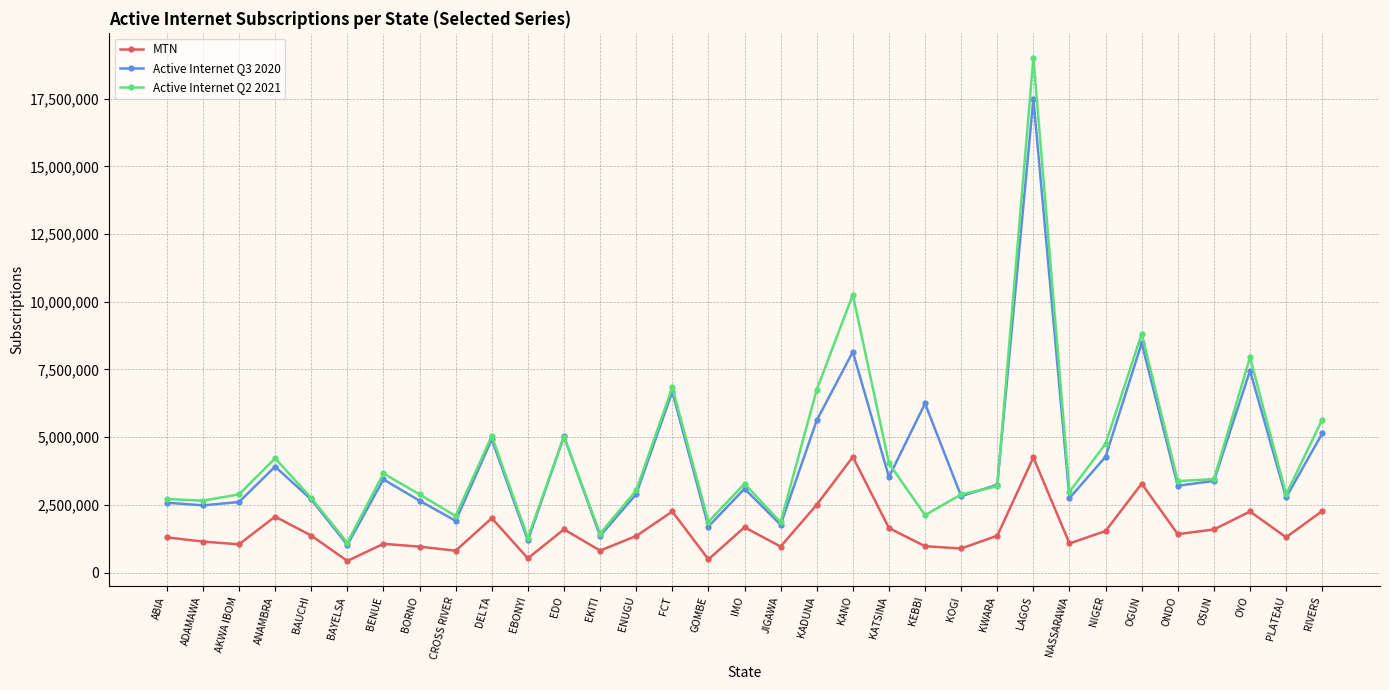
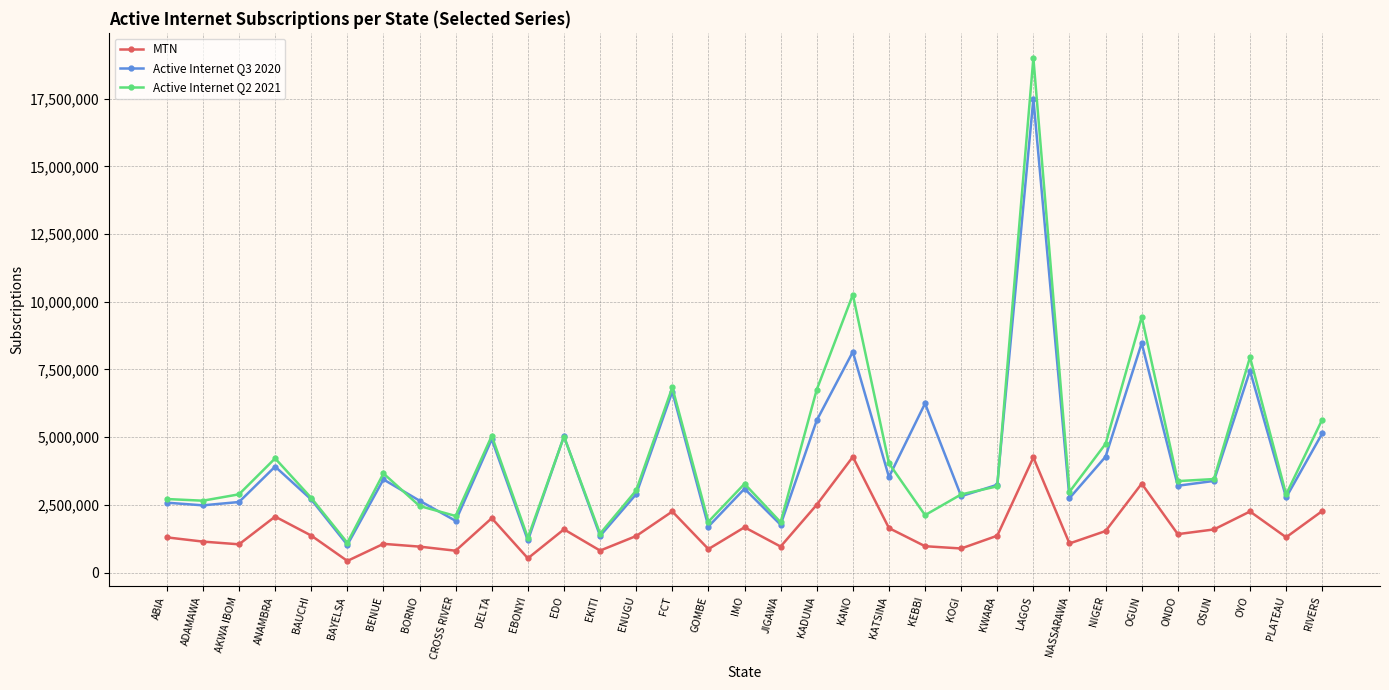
  {
    "MTN": {
      "ABIA": "1,300,000",
      "ADAMAWA": "1,100,000",
      "AKWA IBOM": "1,000,000",
      "ANAMBRA": "2,100,000",
      "BAUCHI": "1,400,000",
      "BAYELSA": "400,000",
      "BENUE": "1,100,000",
      "BORNO": "1,000,000",
      "CROSS RIVER": "800,000",
      "DELTA": "2,000,000",
      "EBONYI": "500,000",
      "EDO": "1,600,000",
      "EKITI": "800,000",
      "ENUGU": "1,300,000",
      "FCT": "2,300,000",
-     "GOMBE": "500,000",
+     "GOMBE": "900,000",
      "IMO": "1,700,000",
      "JIGAWA": "1,000,000",
      "KADUNA": "2,500,000",
      "KANO": "4,300,000",
      "KATSINA": "1,600,000",
      "KEBBI": "1,000,000",
      "KOGI": "900,000",
      "KWARA": "1,400,000",
      "LAGOS": "4,300,000",
      "NASSARAWA": "1,100,000",
      "NIGER": "1,500,000",
      "OGUN": "3,300,000",
      "ONDO": "1,400,000",
      "OSUN": "1,600,000",
      "OYO": "2,300,000",
      "PLATEAU": "1,300,000",
      "RIVERS": "2,300,000"
    },
    "Active Internet Q3 2020": {
      "ABIA": "2,600,000",
      "ADAMAWA": "2,500,000",
      "AKWA IBOM": "2,600,000",
      "ANAMBRA": "3,900,000",
      "BENUE": "3,400,000",
      "BORNO": "2,700,000",
      "CROSS RIVER": "1,900,000",
      "DELTA": "4,900,000",
      "EBONYI": "1,200,000",
      "ENUGU": "2,900,000",
      "FCT": "6,700,000",
      "GOMBE": "1,700,000",
      "IMO": "3,100,000",
      "KADUNA": "5,600,000",
      "KANO": "8,200,000",
      "KATSINA": "3,500,000",
      "KEBBI": "6,200,000",
      "LAGOS": "17,500,000",
      "NASSARAWA": "2,700,000",
      "NIGER": "4,300,000",
      "OGUN": "8,500,000",
      "ONDO": "3,200,000",
      "OYO": "7,500,000",
      "PLATEAU": "2,800,000",
      "RIVERS": "5,100,000"
    },
    "Active Internet Q2 2021": {
      "ABIA": "2,700,000",
      "ADAMAWA": "2,700,000",
      "AKWA IBOM": "2,900,000",
      "ANAMBRA": "4,200,000",
      "BENUE": "3,700,000",
-     "BORNO": "2,900,000",
+     "BORNO": "2,500,000",
      "CROSS RIVER": "2,100,000",
      "DELTA": "5,000,000",
      "EBONYI": "1,300,000",
      "ENUGU": "3,000,000",
      "FCT": "6,800,000",
      "GOMBE": "1,900,000",
      "IMO": "3,300,000",
      "KADUNA": "6,800,000",
      "KANO": "10,300,000",
      "KATSINA": "4,000,000",
      "KEBBI": "2,100,000",
      "LAGOS": "19,000,000",
      "NASSARAWA": "3,000,000",
      "NIGER": "4,800,000",
-     "OGUN": "8,800,000",
+     "OGUN": "9,400,000",
      "ONDO": "3,400,000",
      "OYO": "8,000,000",
      "PLATEAU": "2,900,000",
      "RIVERS": "5,700,000"
    }
  }
